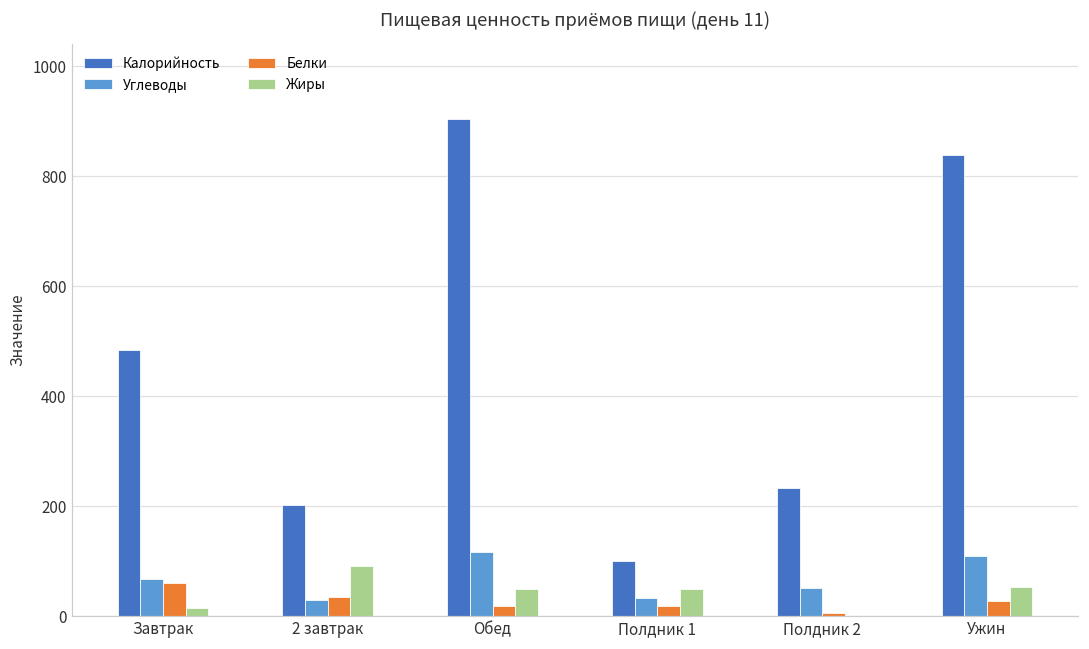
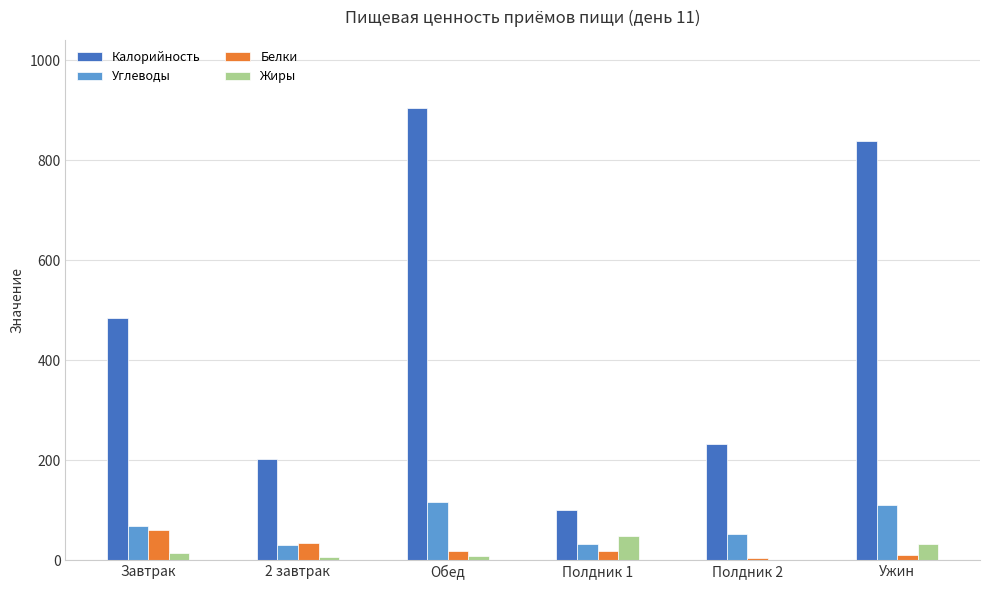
  {
    "Белки": {
      "Завтрак": 60,
      "2 завтрак": 30,
      "Обед": 20,
      "Полдник 1": 20,
-     "Ужин": 30
+     "Ужин": 10
    },
    "Жиры": {
      "Завтрак": 20,
-     "2 завтрак": 90,
-     "Обед": 50,
+     "2 завтрак": 10,
+     "Обед": 10,
      "Полдник 1": 50,
-     "Ужин": 50
+     "Ужин": 30
    }
  }
